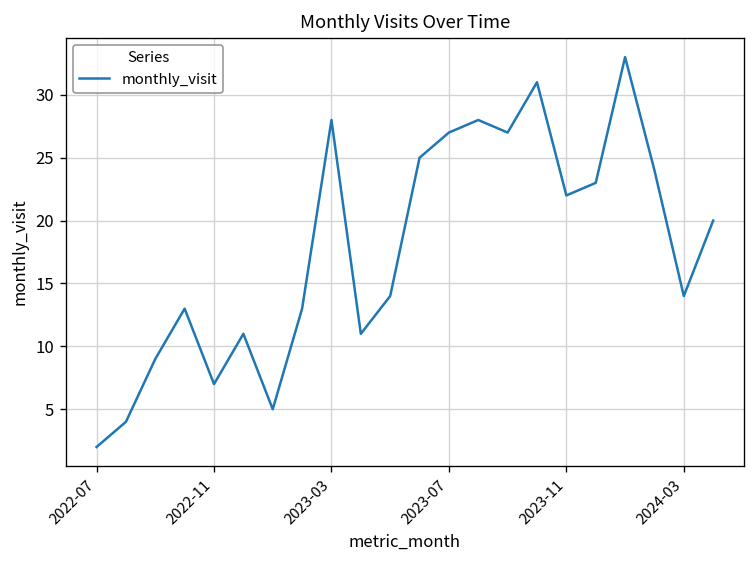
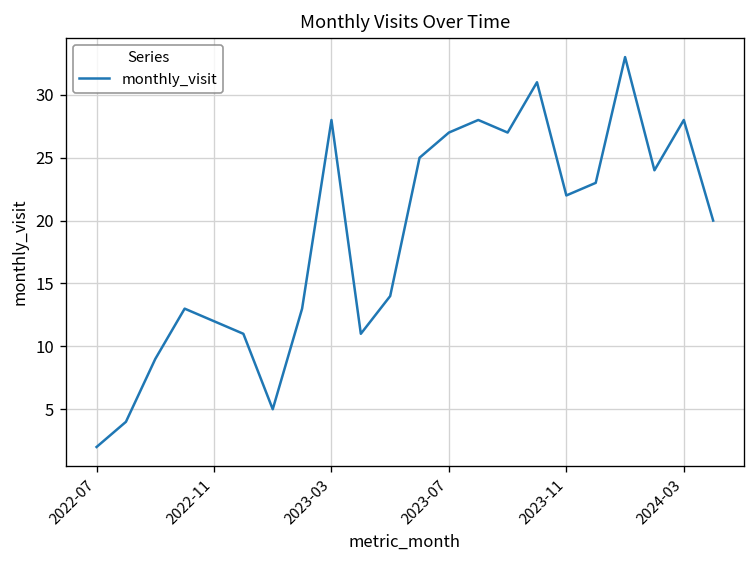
  {
    "2022-07": 2,
-   "2022-11": 7,
+   "2022-11": 12,
    "2023-03": 28,
    "2023-07": 27,
    "2023-11": 22,
-   "2024-03": 14
+   "2024-03": 28
  }
